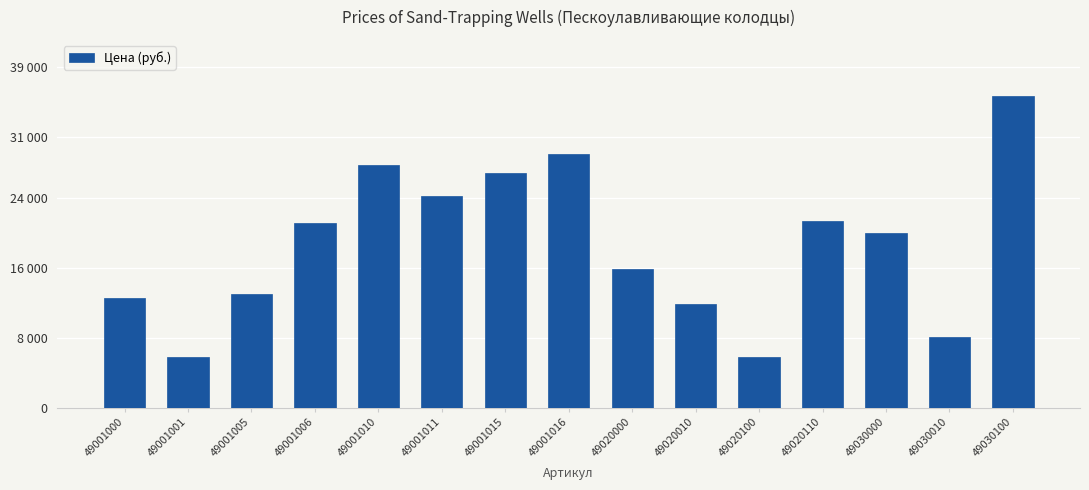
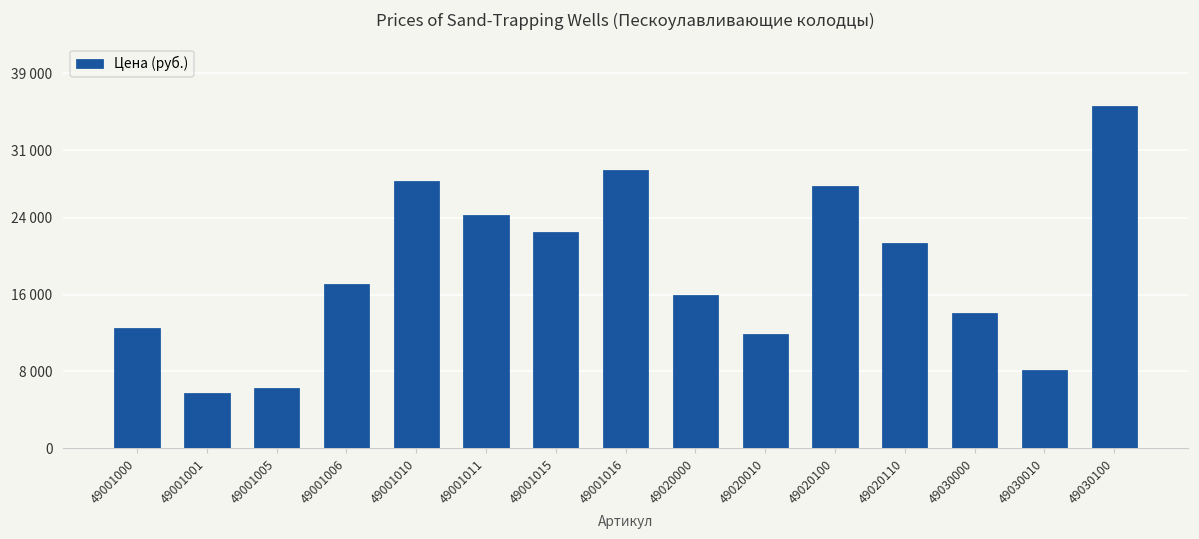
  {
    "49001000": 13000,
    "49001001": 6000,
-   "49001005": 13000,
-   "49001006": 21000,
+   "49001005": 6000,
+   "49001006": 17000,
    "49001010": 28000,
    "49001011": 24000,
-   "49001015": 27000,
+   "49001015": 23000,
    "49001016": 29000,
    "49020000": 16000,
    "49020010": 12000,
-   "49020100": 6000,
+   "49020100": 27000,
    "49020110": 21000,
-   "49030000": 20000,
+   "49030000": 14000,
    "49030010": 8000,
    "49030100": 36000
  }
